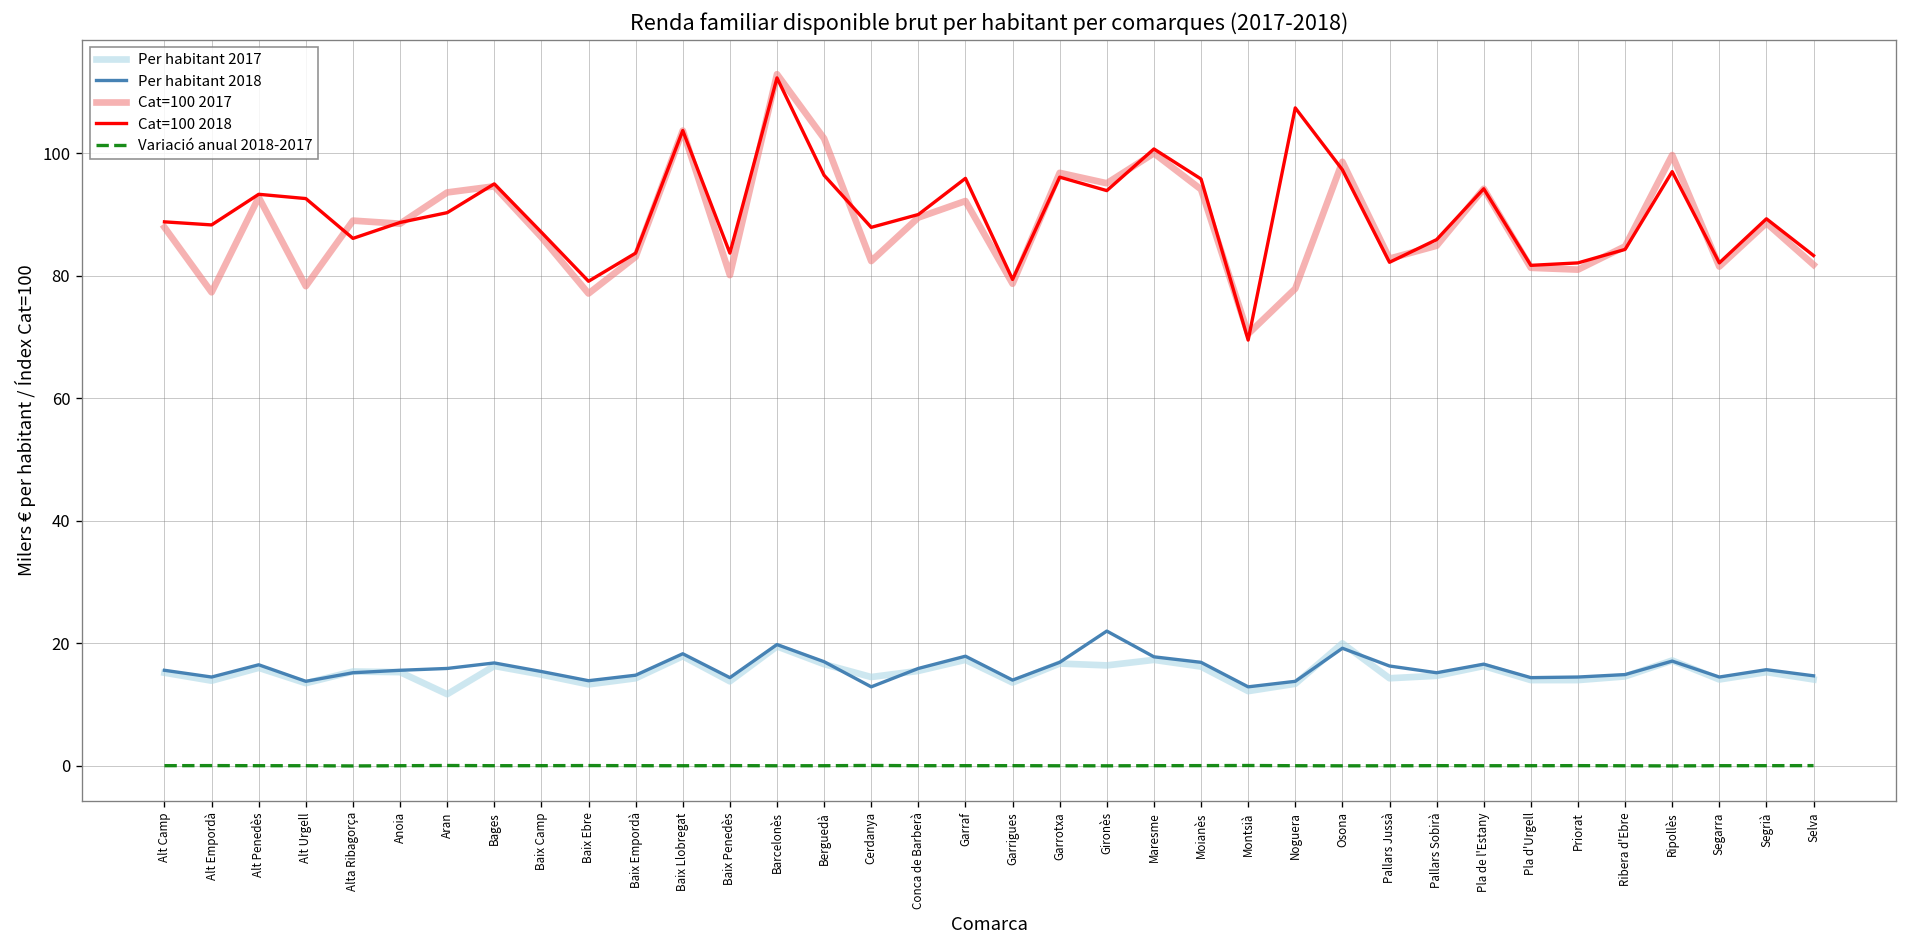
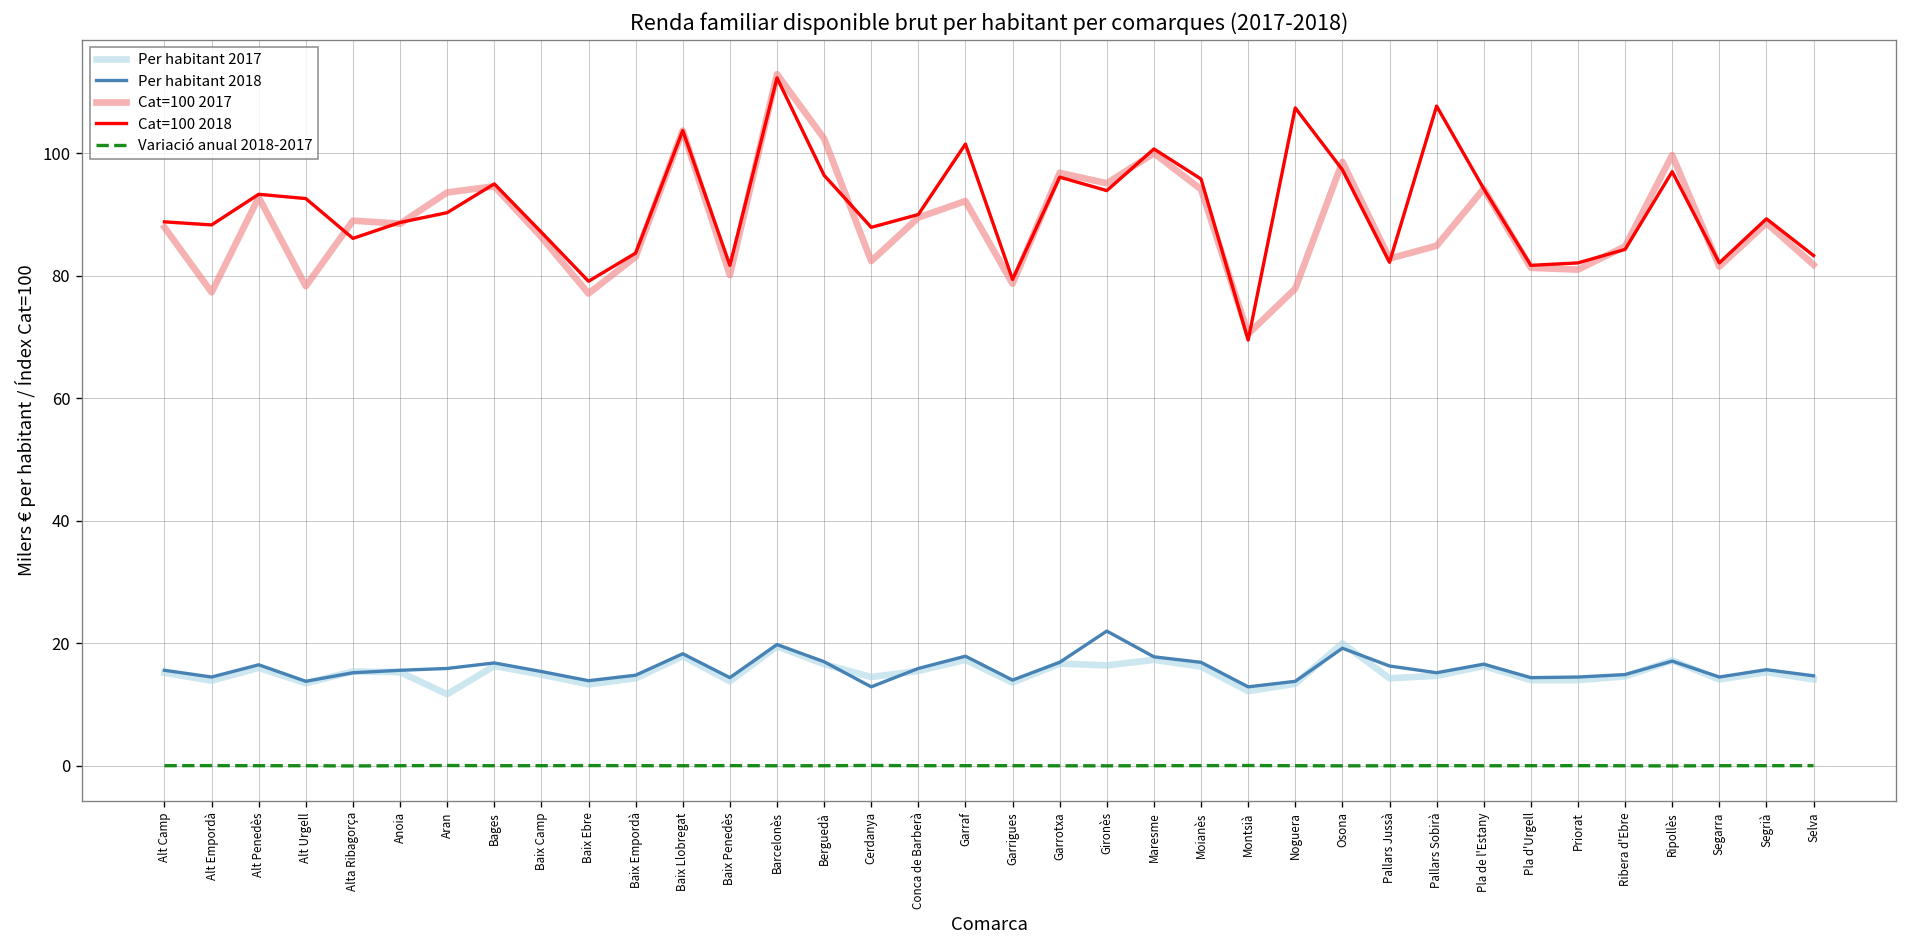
  {
    "Per habitant 2017": {
      "Alt Empordà": 14,
      "Aran": 12,
      "Baix Camp": 15,
      "Baix Ebre": 13,
      "Baix Penedès": 14,
      "Cerdanya": 15,
      "Garraf": 17,
      "Gironès": 16,
      "Maresme": 17,
      "Moianès": 16,
      "Montsià": 12,
      "Osona": 20,
      "Pallars Jussà": 14,
      "Pallars Sobirà": 15,
      "Selva": 14
    },
    "Per habitant 2018": {
      "Alt Empordà": 15,
      "Aran": 16,
      "Baix Camp": 15,
      "Baix Ebre": 14,
      "Baix Penedès": 14,
      "Cerdanya": 13,
      "Garraf": 18,
      "Gironès": 22,
      "Maresme": 18,
      "Moianès": 17,
      "Montsià": 13,
      "Osona": 19,
      "Pallars Jussà": 16,
      "Pallars Sobirà": 15,
      "Selva": 15
    },
    "Cat=100 2017": {
      "Alt Camp": 88,
      "Alt Empordà": 77,
      "Alt Penedès": 93,
      "Alt Urgell": 78,
      "Alta Ribagorça": 89,
      "Aran": 94,
      "Baix Camp": 86,
      "Baix Ebre": 77,
      "Baix Empordà": 83,
      "Baix Penedès": 80,
      "Barcelonès": 113,
      "Berguedà": 102,
      "Cerdanya": 82,
      "Garraf": 92,
      "Garrigues": 79,
      "Garrotxa": 97,
      "Gironès": 95,
      "Maresme": 100,
      "Moianès": 94,
      "Montsià": 71,
      "Noguera": 78,
      "Osona": 99,
      "Pallars Jussà": 83,
      "Pallars Sobirà": 85,
      "Priorat": 81,
      "Ribera d'Ebre": 85,
      "Ripollès": 100,
      "Segarra": 82,
      "Segrià": 89,
      "Selva": 82
    },
    "Cat=100 2018": {
      "Alt Camp": 89,
      "Alt Empordà": 88,
      "Alt Penedès": 93,
      "Alt Urgell": 93,
      "Alta Ribagorça": 86,
      "Aran": 90,
      "Baix Camp": 87,
      "Baix Ebre": 79,
      "Baix Empordà": 84,
-     "Baix Penedès": 84,
+     "Baix Penedès": 82,
      "Barcelonès": 112,
      "Berguedà": 96,
      "Cerdanya": 88,
-     "Garraf": 96,
+     "Garraf": 102,
      "Garrigues": 79,
      "Garrotxa": 96,
      "Gironès": 94,
      "Maresme": 101,
      "Moianès": 96,
      "Montsià": 70,
      "Noguera": 107,
      "Osona": 97,
      "Pallars Jussà": 82,
-     "Pallars Sobirà": 86,
+     "Pallars Sobirà": 108,
      "Priorat": 82,
      "Ribera d'Ebre": 84,
      "Ripollès": 97,
      "Segarra": 82,
      "Segrià": 89,
      "Selva": 83
    },
    "Variació anual 2018-2017": {
      "Alt Camp": 0,
      "Alt Empordà": 0,
      "Alt Penedès": 0,
      "Alt Urgell": 0,
      "Alta Ribagorça": 0,
      "Anoia": 0,
      "Aran": 0,
      "Bages": 0,
      "Baix Camp": 0,
      "Baix Ebre": 0,
      "Baix Empordà": 0,
      "Baix Llobregat": 0,
      "Baix Penedès": 0,
      "Barcelonès": 0,
      "Berguedà": 0,
      "Cerdanya": 0,
      "Conca de Barberà": 0,
      "Garraf": 0,
      "Garrigues": 0,
      "Garrotxa": 0,
      "Gironès": 0,
      "Maresme": 0,
      "Moianès": 0,
      "Montsià": 0,
      "Noguera": 0,
      "Osona": 0,
      "Pallars Jussà": 0,
      "Pallars Sobirà": 0,
      "Pla de l'Estany": 0,
      "Pla d'Urgell": 0,
      "Priorat": 0,
      "Ribera d'Ebre": 0,
      "Ripollès": 0,
      "Segarra": 0,
      "Segrià": 0,
      "Selva": 0
    }
  }
